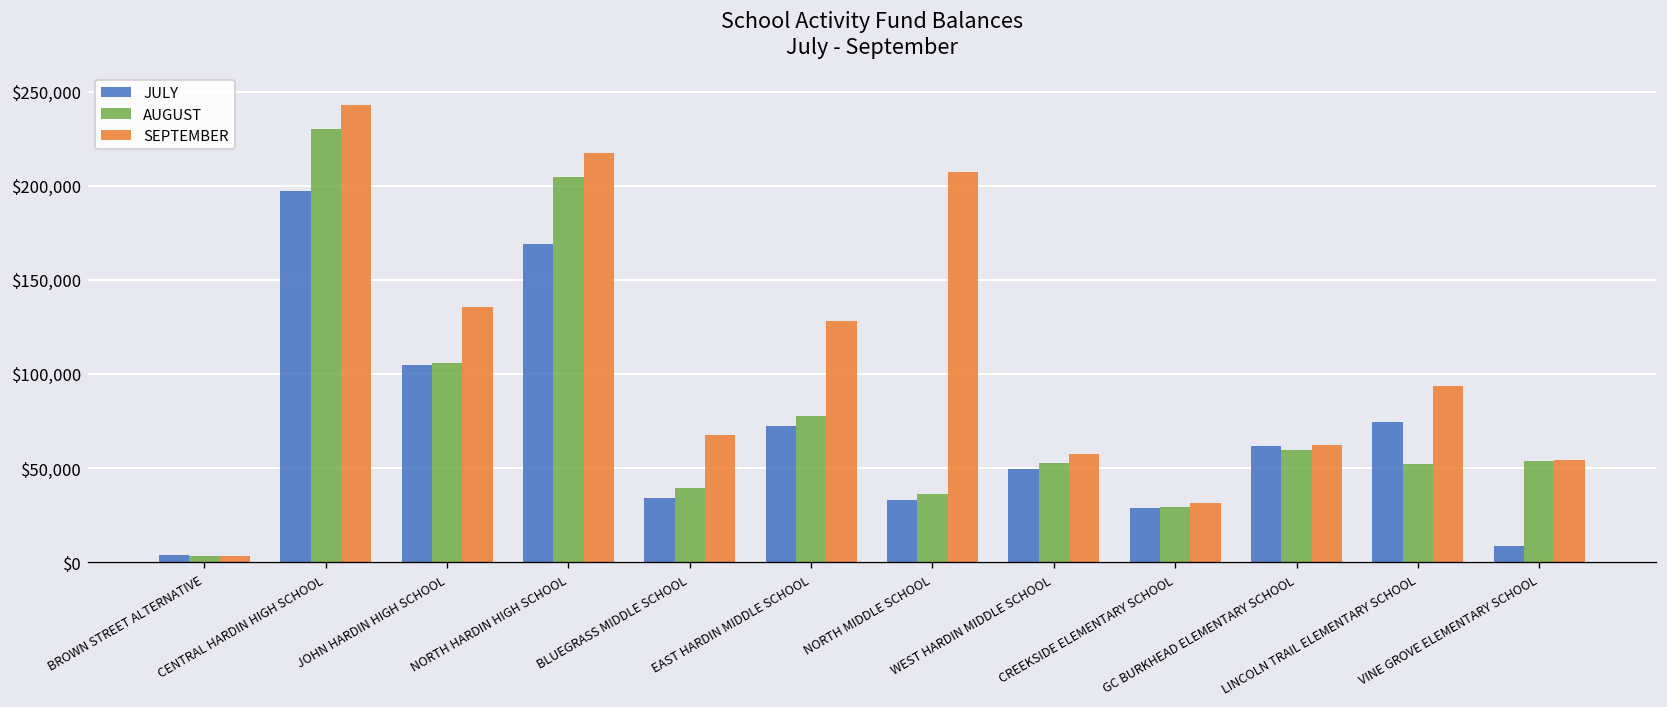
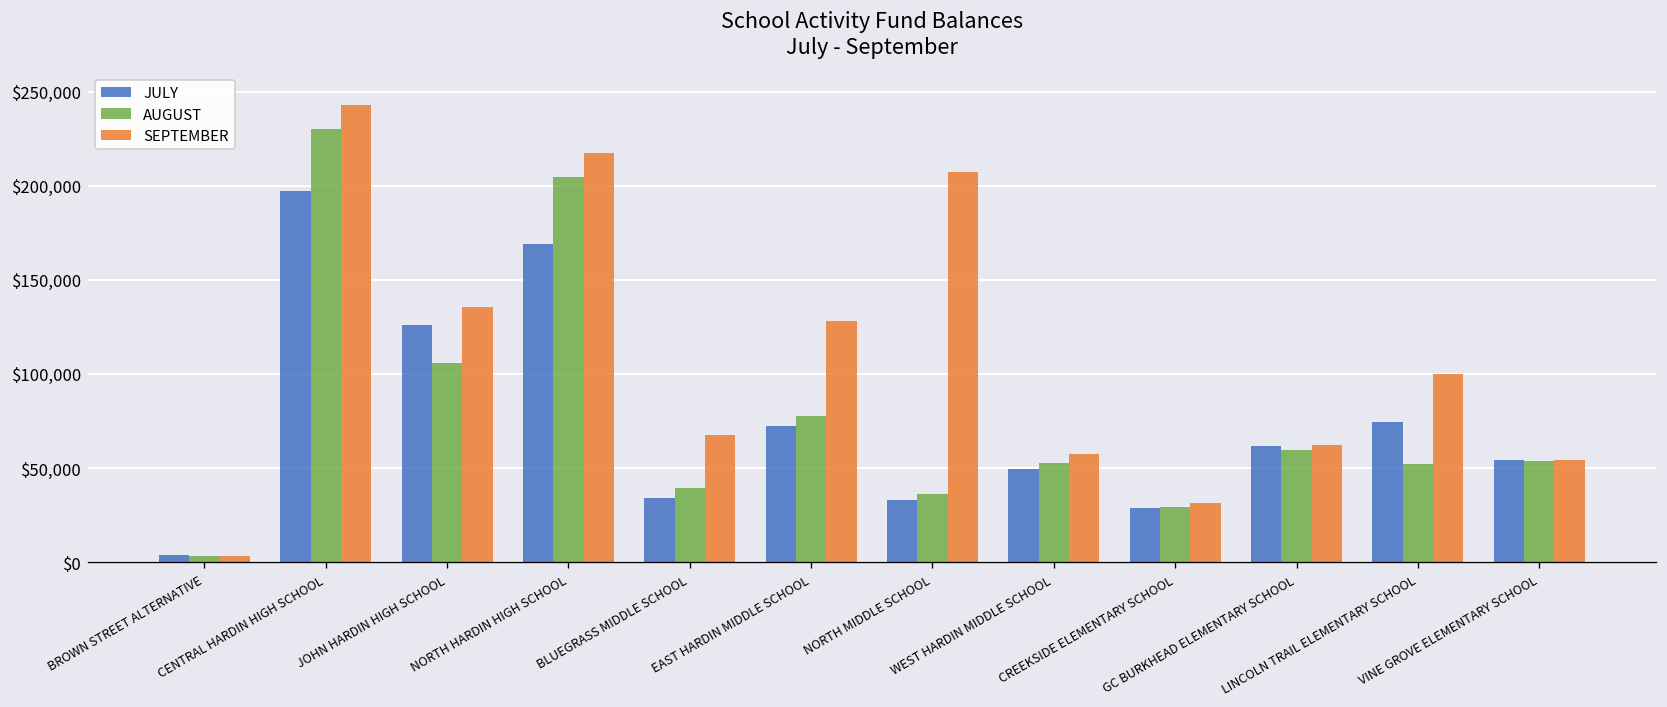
  {
    "JULY": {
      "BROWN STREET ALTERNATIVE": "$4,000",
      "CENTRAL HARDIN HIGH SCHOOL": "$197,000",
-     "JOHN HARDIN HIGH SCHOOL": "$105,000",
+     "JOHN HARDIN HIGH SCHOOL": "$126,000",
      "NORTH HARDIN HIGH SCHOOL": "$169,000",
      "BLUEGRASS MIDDLE SCHOOL": "$34,000",
      "EAST HARDIN MIDDLE SCHOOL": "$73,000",
      "NORTH MIDDLE SCHOOL": "$33,000",
      "WEST HARDIN MIDDLE SCHOOL": "$50,000",
      "CREEKSIDE ELEMENTARY SCHOOL": "$29,000",
      "GC BURKHEAD ELEMENTARY SCHOOL": "$62,000",
      "LINCOLN TRAIL ELEMENTARY SCHOOL": "$74,000",
-     "VINE GROVE ELEMENTARY SCHOOL": "$9,000"
+     "VINE GROVE ELEMENTARY SCHOOL": "$54,000"
    },
    "AUGUST": {
      "BROWN STREET ALTERNATIVE": "$3,000",
      "CENTRAL HARDIN HIGH SCHOOL": "$230,000",
      "JOHN HARDIN HIGH SCHOOL": "$106,000",
      "NORTH HARDIN HIGH SCHOOL": "$205,000",
      "BLUEGRASS MIDDLE SCHOOL": "$40,000",
      "EAST HARDIN MIDDLE SCHOOL": "$78,000",
      "NORTH MIDDLE SCHOOL": "$36,000",
      "WEST HARDIN MIDDLE SCHOOL": "$53,000",
      "CREEKSIDE ELEMENTARY SCHOOL": "$29,000",
      "GC BURKHEAD ELEMENTARY SCHOOL": "$60,000",
      "LINCOLN TRAIL ELEMENTARY SCHOOL": "$52,000",
      "VINE GROVE ELEMENTARY SCHOOL": "$54,000"
    },
    "SEPTEMBER": {
      "BROWN STREET ALTERNATIVE": "$3,000",
      "CENTRAL HARDIN HIGH SCHOOL": "$243,000",
      "JOHN HARDIN HIGH SCHOOL": "$135,000",
      "NORTH HARDIN HIGH SCHOOL": "$217,000",
      "BLUEGRASS MIDDLE SCHOOL": "$68,000",
      "EAST HARDIN MIDDLE SCHOOL": "$128,000",
      "NORTH MIDDLE SCHOOL": "$207,000",
      "WEST HARDIN MIDDLE SCHOOL": "$57,000",
      "CREEKSIDE ELEMENTARY SCHOOL": "$32,000",
      "GC BURKHEAD ELEMENTARY SCHOOL": "$62,000",
-     "LINCOLN TRAIL ELEMENTARY SCHOOL": "$93,000",
+     "LINCOLN TRAIL ELEMENTARY SCHOOL": "$100,000",
      "VINE GROVE ELEMENTARY SCHOOL": "$54,000"
    }
  }
